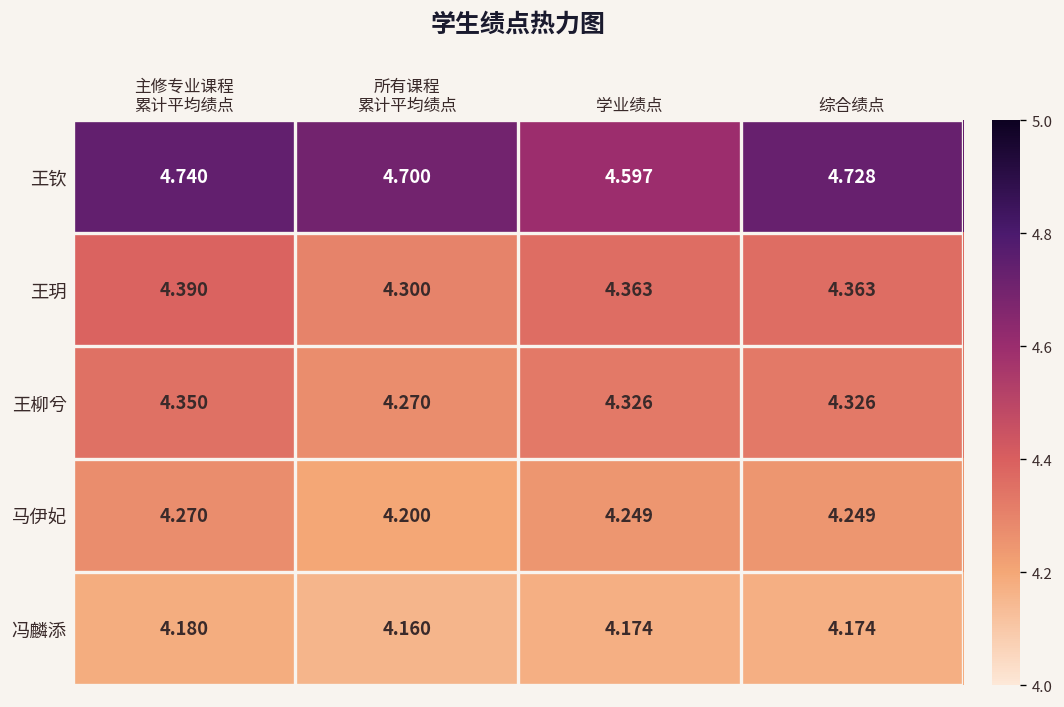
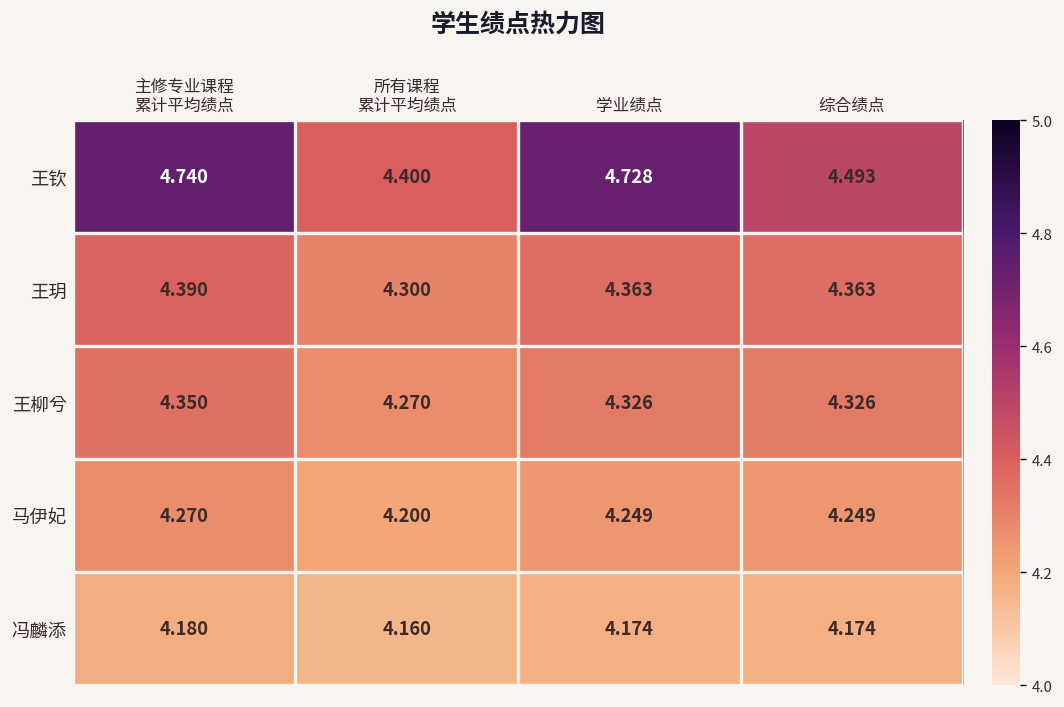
  {
    "王钦": {
      "主修专业课程 累计平均绩点": 4.740,
-     "所有课程 累计平均绩点": 4.700,
-     "学业绩点": 4.597,
-     "综合绩点": 4.728
+     "所有课程 累计平均绩点": 4.400,
+     "学业绩点": 4.728,
+     "综合绩点": 4.493
    },
    "王玥": {
      "主修专业课程 累计平均绩点": 4.390,
      "所有课程 累计平均绩点": 4.300,
      "学业绩点": 4.363,
      "综合绩点": 4.363
    },
    "王柳兮": {
      "主修专业课程 累计平均绩点": 4.350,
      "所有课程 累计平均绩点": 4.270,
      "学业绩点": 4.326,
      "综合绩点": 4.326
    },
    "马伊妃": {
      "主修专业课程 累计平均绩点": 4.270,
      "所有课程 累计平均绩点": 4.200,
      "学业绩点": 4.249,
      "综合绩点": 4.249
    },
    "冯麟添": {
      "主修专业课程 累计平均绩点": 4.180,
      "所有课程 累计平均绩点": 4.160,
      "学业绩点": 4.174,
      "综合绩点": 4.174
    }
  }
